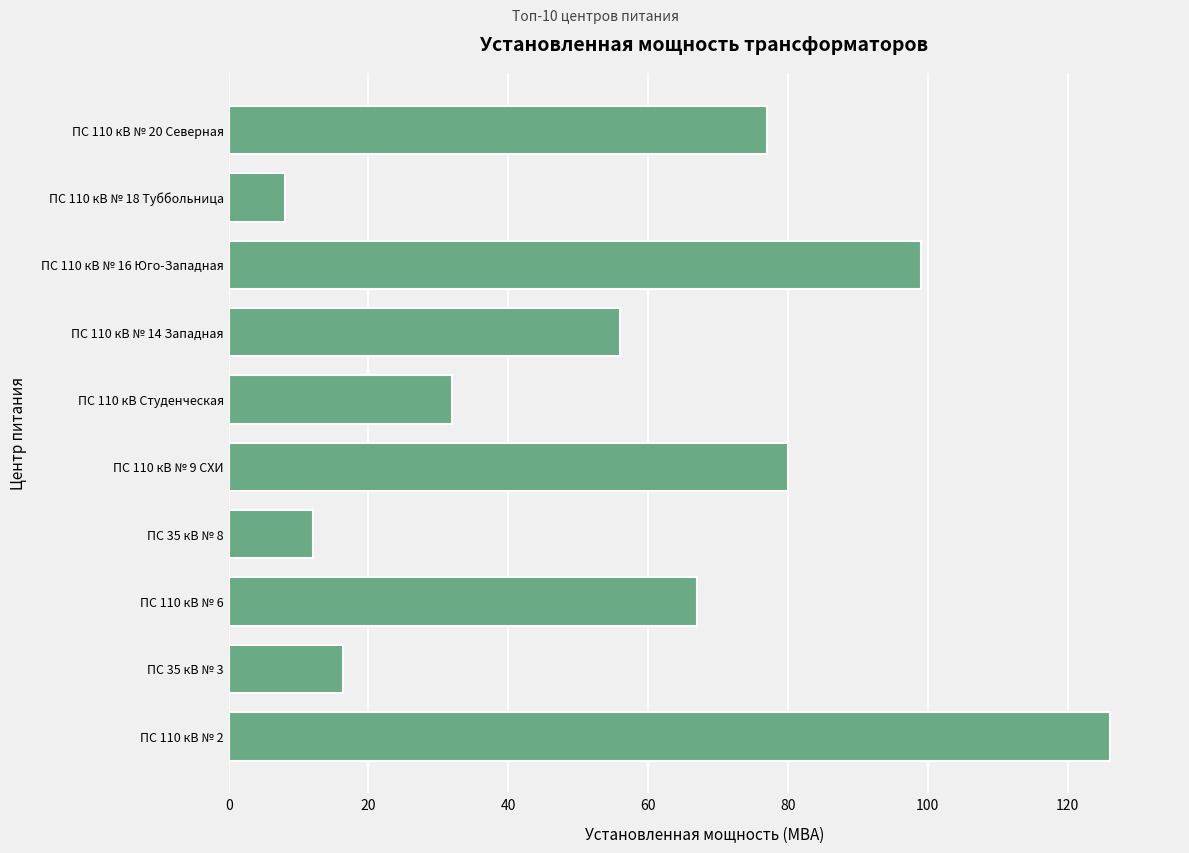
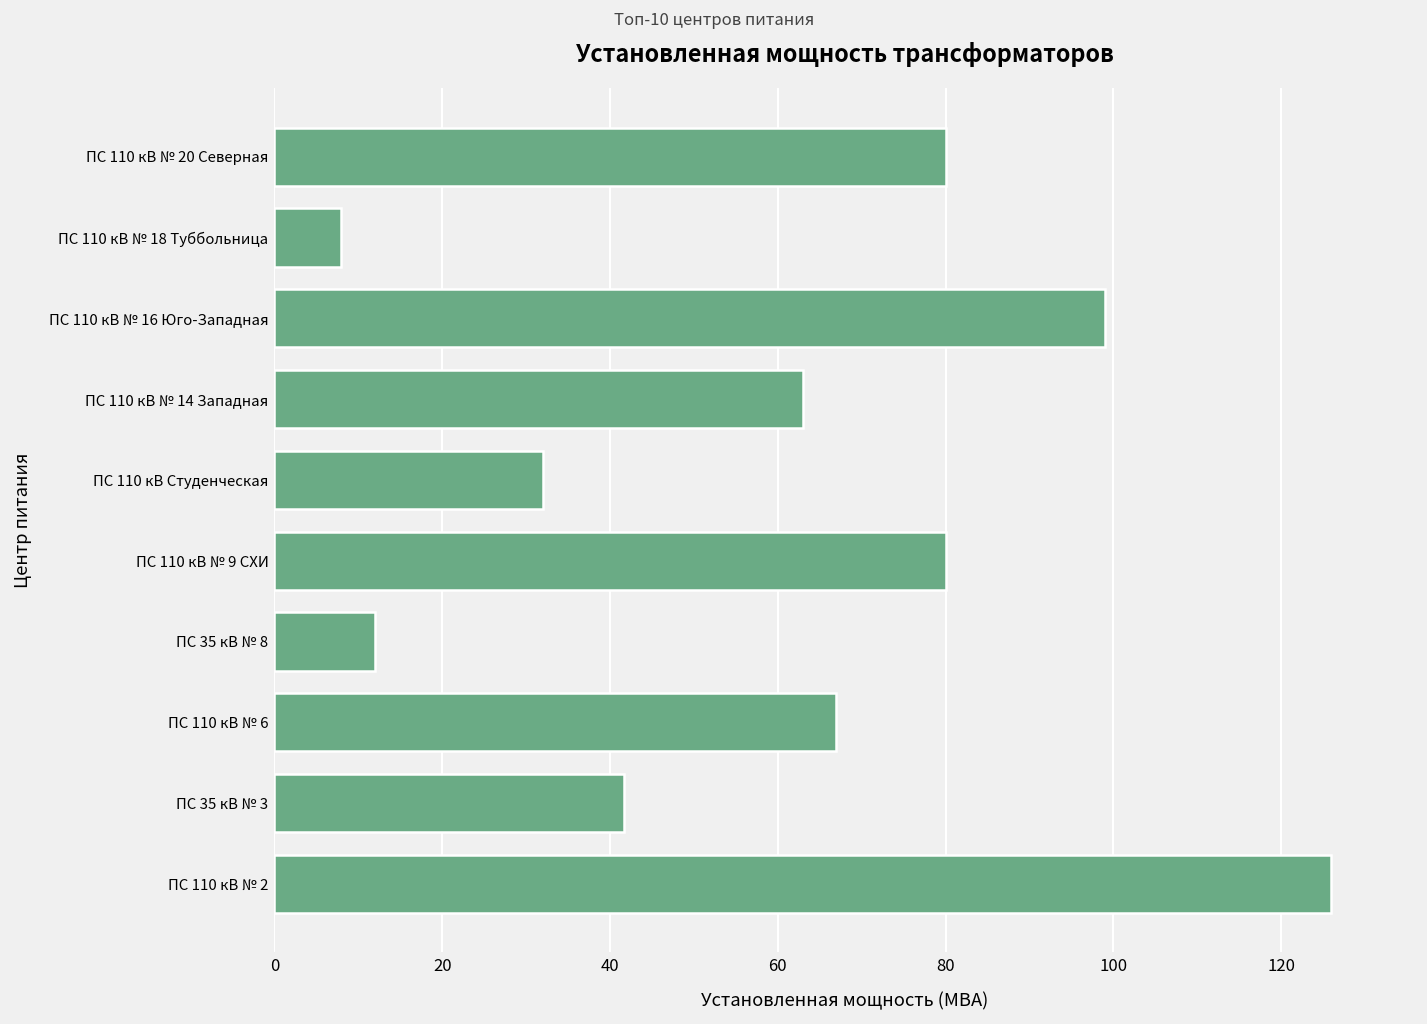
  {
-   "ПС 110 кВ № 20 Северная": 77,
+   "ПС 110 кВ № 20 Северная": 80,
    "ПС 110 кВ № 18 Туббольница": 8,
    "ПС 110 кВ № 16 Юго-Западная": 99,
-   "ПС 110 кВ № 14 Западная": 56,
+   "ПС 110 кВ № 14 Западная": 63,
    "ПС 110 кВ Студенческая": 32,
    "ПС 110 кВ № 9 СХИ": 80,
    "ПС 35 кВ № 8": 12,
    "ПС 110 кВ № 6": 67,
-   "ПС 35 кВ № 3": 16,
+   "ПС 35 кВ № 3": 42,
    "ПС 110 кВ № 2": 126
  }
